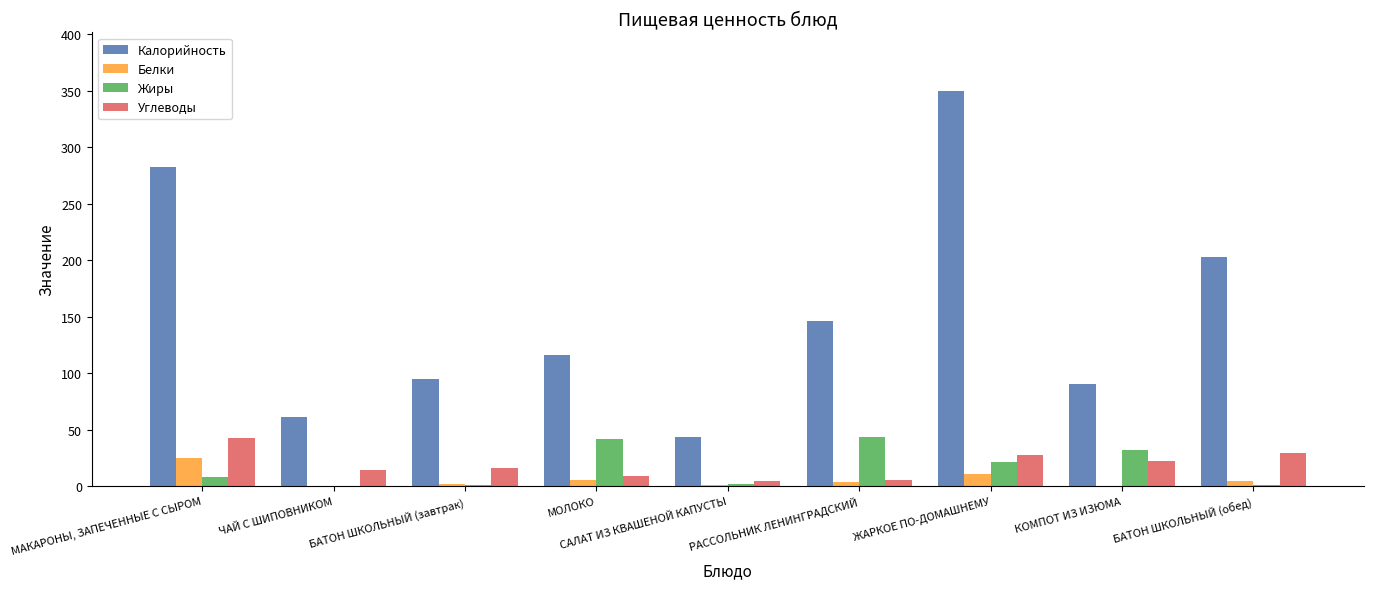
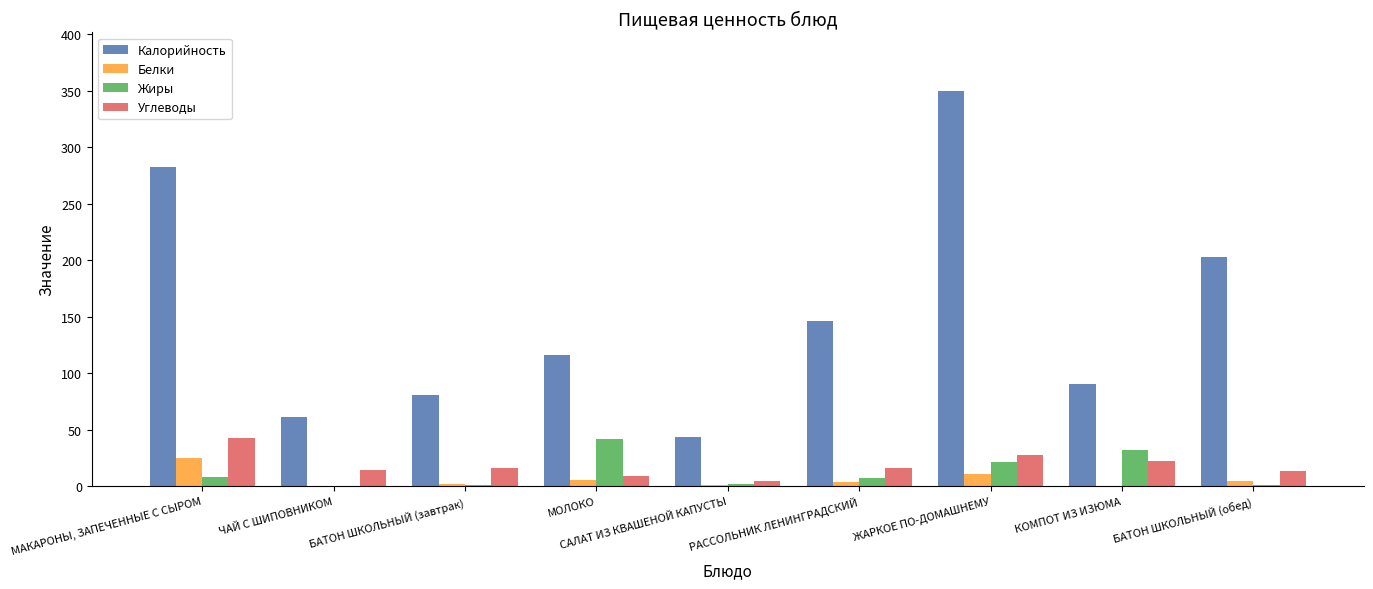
  {
    "Калорийность": {
      "МАКАРОНЫ, ЗАПЕЧЕННЫЕ С СЫРОМ": 283,
      "ЧАЙ С ШИПОВНИКОМ": 62,
-     "БАТОН ШКОЛЬНЫЙ (завтрак)": 95,
+     "БАТОН ШКОЛЬНЫЙ (завтрак)": 80,
      "МОЛОКО": 116,
      "САЛАТ ИЗ КВАШЕНОЙ КАПУСТЫ": 44,
      "РАССОЛЬНИК ЛЕНИНГРАДСКИЙ": 147,
      "ЖАРКОЕ ПО-ДОМАШНЕМУ": 349,
      "КОМПОТ ИЗ ИЗЮМА": 91,
      "БАТОН ШКОЛЬНЫЙ (обед)": 203
    },
    "Белки": {
      "МАКАРОНЫ, ЗАПЕЧЕННЫЕ С СЫРОМ": 25,
      "БАТОН ШКОЛЬНЫЙ (завтрак)": 2,
      "МОЛОКО": 6,
      "РАССОЛЬНИК ЛЕНИНГРАДСКИЙ": 4,
      "ЖАРКОЕ ПО-ДОМАШНЕМУ": 11,
      "БАТОН ШКОЛЬНЫЙ (обед)": 5
    },
    "Жиры": {
      "МАКАРОНЫ, ЗАПЕЧЕННЫЕ С СЫРОМ": 8,
      "МОЛОКО": 41,
-     "РАССОЛЬНИК ЛЕНИНГРАДСКИЙ": 44,
+     "РАССОЛЬНИК ЛЕНИНГРАДСКИЙ": 8,
      "ЖАРКОЕ ПО-ДОМАШНЕМУ": 22,
      "КОМПОТ ИЗ ИЗЮМА": 32
    },
    "Углеводы": {
      "МАКАРОНЫ, ЗАПЕЧЕННЫЕ С СЫРОМ": 43,
      "ЧАЙ С ШИПОВНИКОМ": 14,
      "БАТОН ШКОЛЬНЫЙ (завтрак)": 16,
      "МОЛОКО": 9,
      "САЛАТ ИЗ КВАШЕНОЙ КАПУСТЫ": 5,
-     "РАССОЛЬНИК ЛЕНИНГРАДСКИЙ": 6,
+     "РАССОЛЬНИК ЛЕНИНГРАДСКИЙ": 16,
      "ЖАРКОЕ ПО-ДОМАШНЕМУ": 27,
      "КОМПОТ ИЗ ИЗЮМА": 22,
-     "БАТОН ШКОЛЬНЫЙ (обед)": 29
+     "БАТОН ШКОЛЬНЫЙ (обед)": 14
    }
  }
